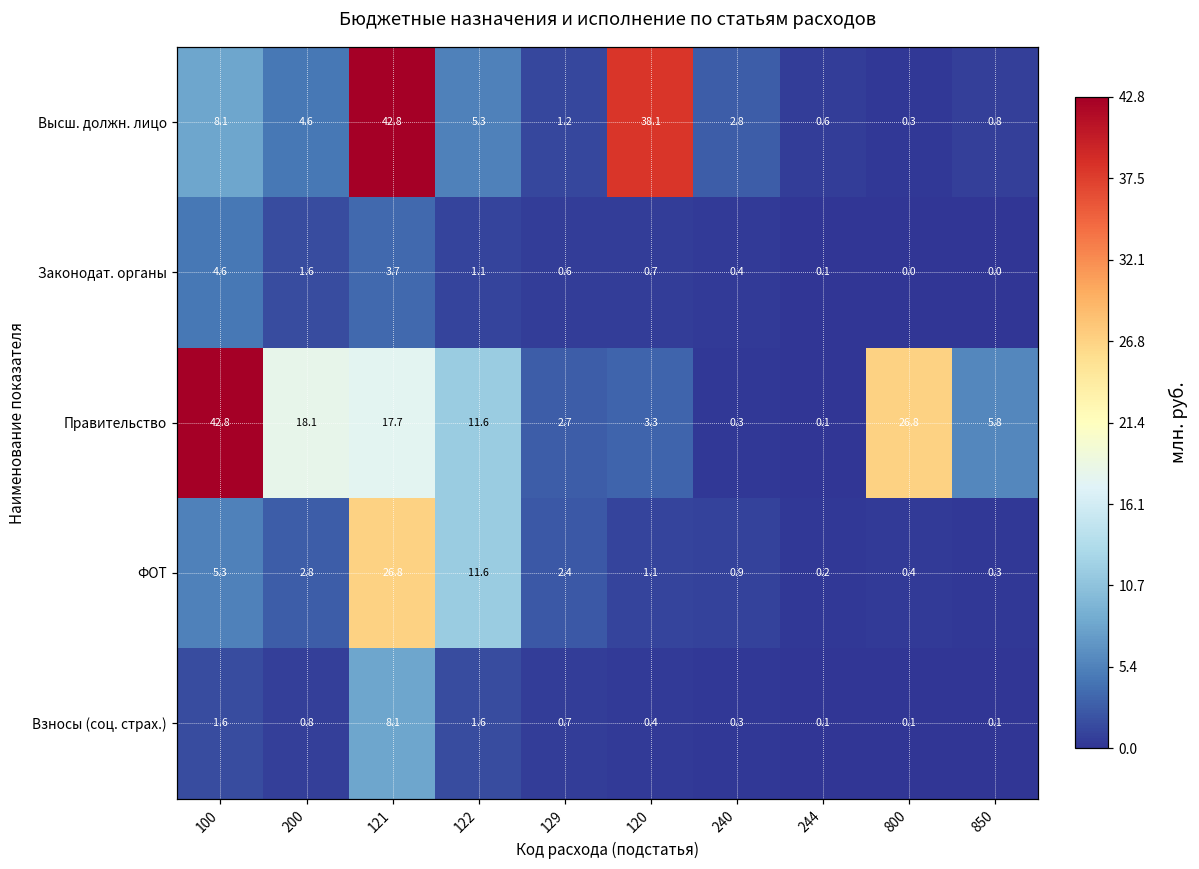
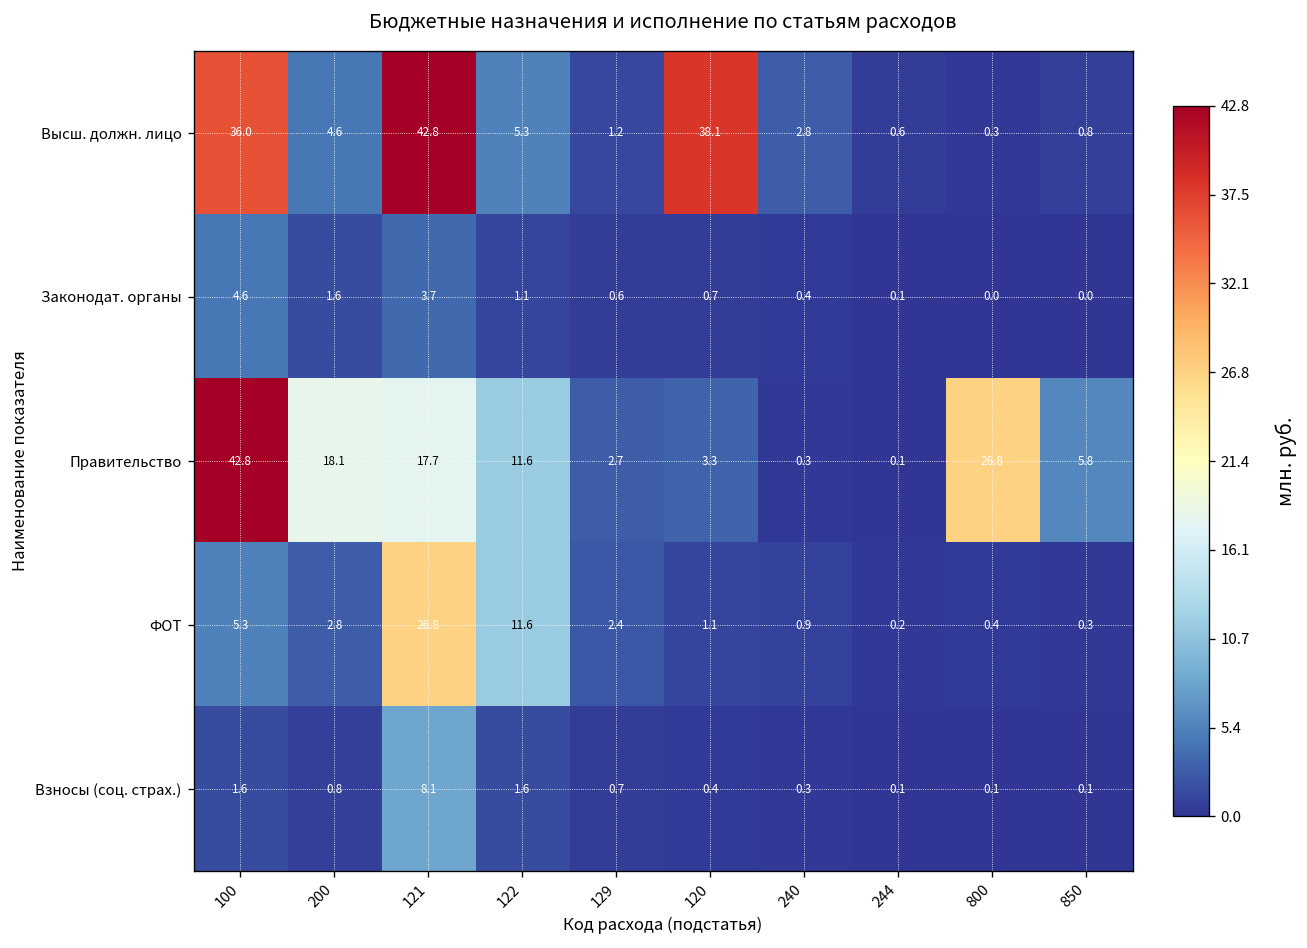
  {
    "Высш. должн. лицо": {
-     "100": 8.1,
+     "100": 36.0,
      "200": 4.6,
      "121": 42.8,
      "122": 5.3,
      "129": 1.2,
      "120": 38.1,
      "240": 2.8,
      "244": 0.6,
      "800": 0.3,
      "850": 0.8
    },
    "Законодат. органы": {
      "100": 4.6,
      "200": 1.6,
      "121": 3.7,
      "122": 1.1,
      "129": 0.6,
      "120": 0.7,
      "240": 0.4,
      "244": 0.1,
      "800": 0.0,
      "850": 0.0
    },
    "Правительство": {
      "100": 42.8,
      "200": 18.1,
      "121": 17.7,
      "122": 11.6,
      "129": 2.7,
      "120": 3.3,
      "240": 0.3,
      "244": 0.1,
      "800": 26.8,
      "850": 5.8
    },
    "ФОТ": {
      "100": 5.3,
      "200": 2.8,
      "121": 26.8,
      "122": 11.6,
      "129": 2.4,
      "120": 1.1,
      "240": 0.9,
      "244": 0.2,
      "800": 0.4,
      "850": 0.3
    },
    "Взносы (соц. страх.)": {
      "100": 1.6,
      "200": 0.8,
      "121": 8.1,
      "122": 1.6,
      "129": 0.7,
      "120": 0.4,
      "240": 0.3,
      "244": 0.1,
      "800": 0.1,
      "850": 0.1
    }
  }
